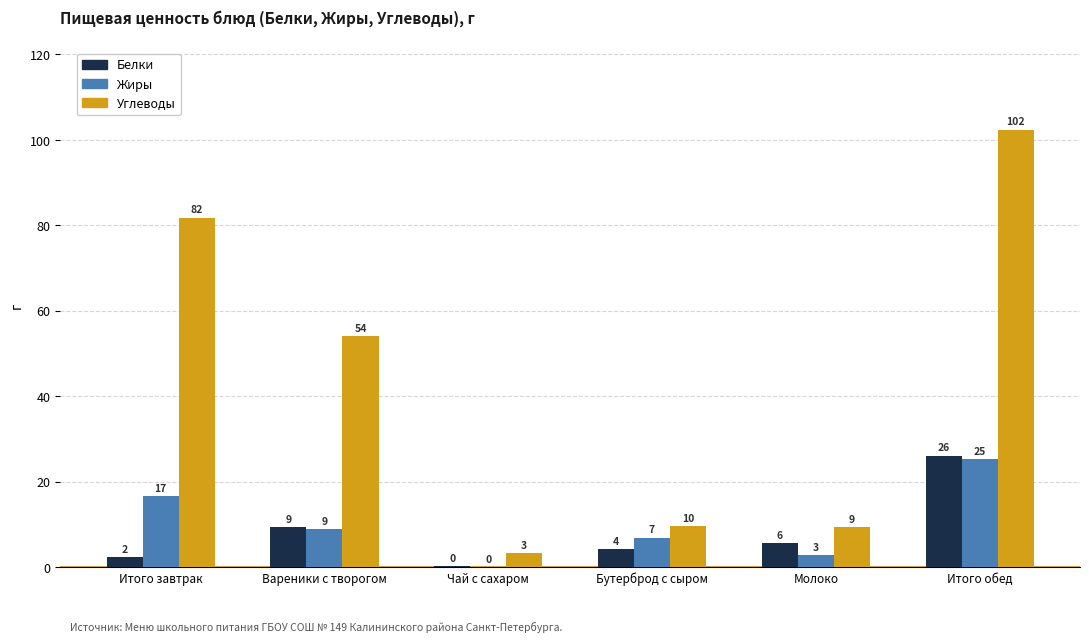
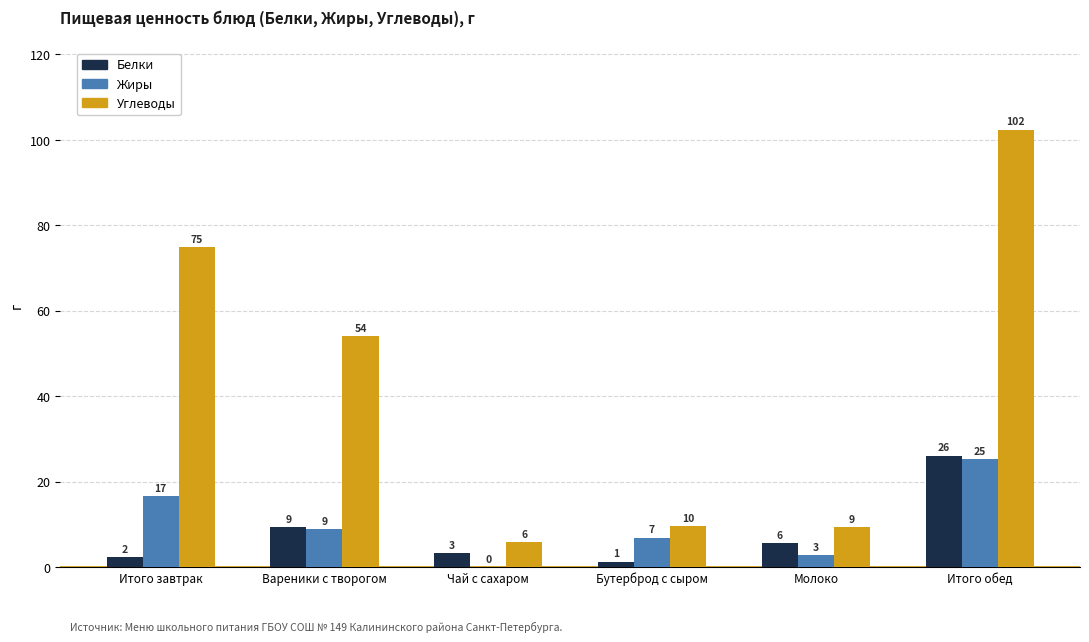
  {
    "Белки": {
      "Итого завтрак": 2,
      "Вареники с творогом": 9,
-     "Чай с сахаром": 0,
-     "Бутерброд с сыром": 4,
+     "Чай с сахаром": 3,
+     "Бутерброд с сыром": 1,
      "Молоко": 6,
      "Итого обед": 26
    },
    "Жиры": {
      "Итого завтрак": 17,
      "Вареники с творогом": 9,
      "Чай с сахаром": 0,
      "Бутерброд с сыром": 7,
      "Молоко": 3,
      "Итого обед": 25
    },
    "Углеводы": {
-     "Итого завтрак": 82,
+     "Итого завтрак": 75,
      "Вареники с творогом": 54,
-     "Чай с сахаром": 3,
+     "Чай с сахаром": 6,
      "Бутерброд с сыром": 10,
      "Молоко": 9,
      "Итого обед": 102
    }
  }
